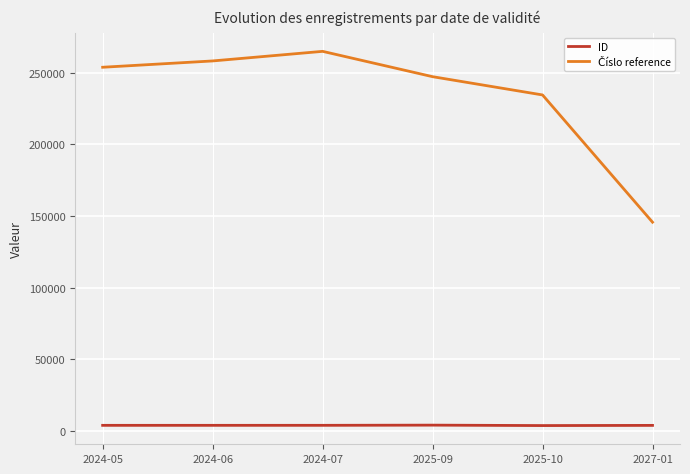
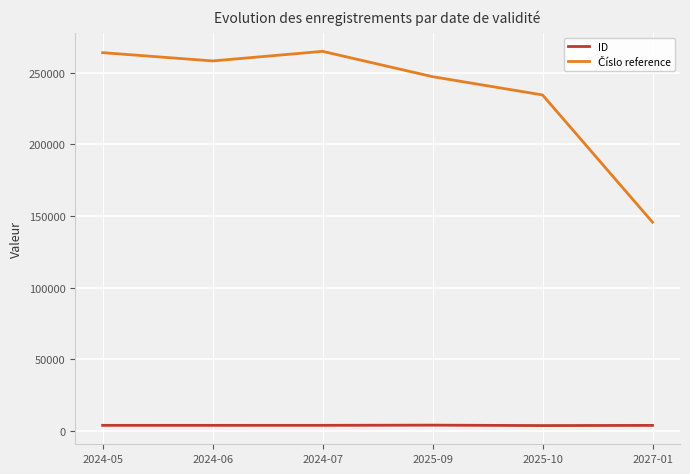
  {
    "ID": {
      "2024-05": 4000,
      "2024-06": 4000,
      "2024-07": 4000,
      "2025-09": 4000,
      "2025-10": 4000,
      "2027-01": 4000
    },
    "Číslo reference": {
-     "2024-05": 254000,
+     "2024-05": 264000,
      "2024-06": 258000,
      "2024-07": 265000,
      "2025-09": 247000,
      "2025-10": 235000,
      "2027-01": 146000
    }
  }
